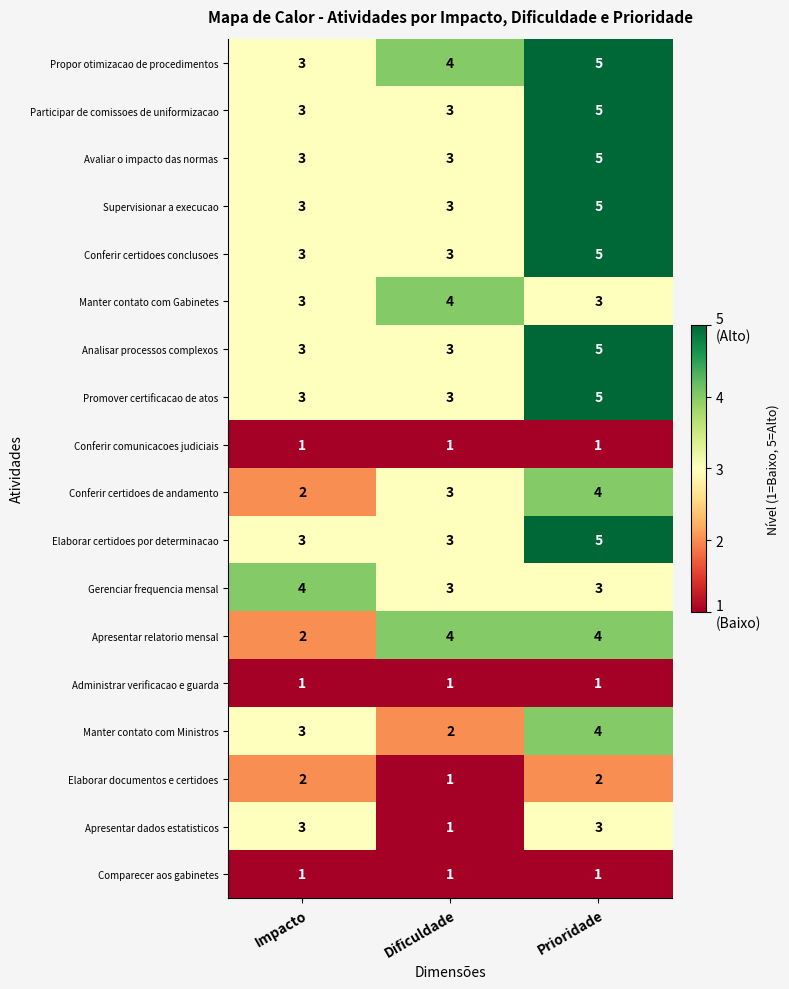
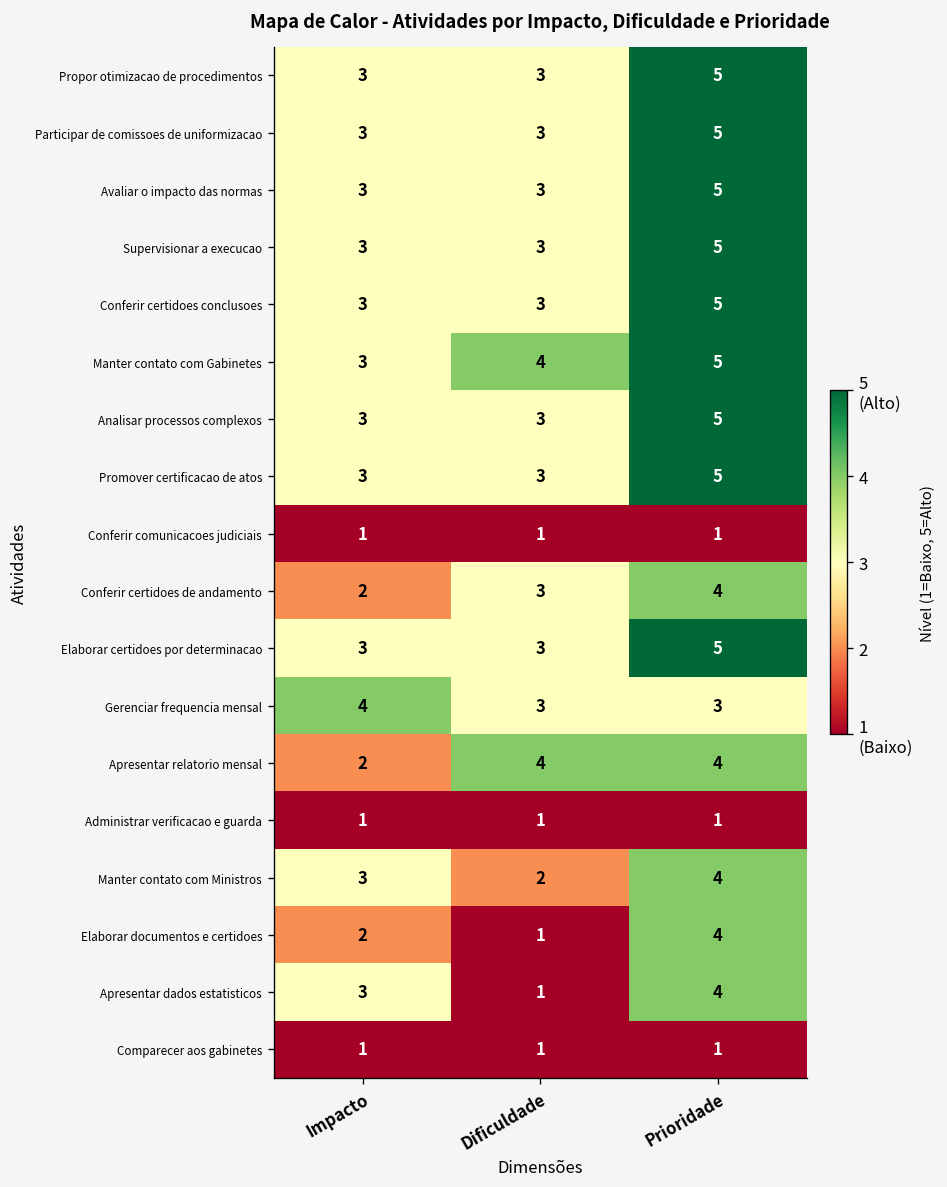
  {
    "Propor otimizacao de procedimentos": {
      "Impacto": 3,
-     "Dificuldade": 4,
+     "Dificuldade": 3,
      "Prioridade": 5
    },
    "Participar de comissoes de uniformizacao": {
      "Impacto": 3,
      "Dificuldade": 3,
      "Prioridade": 5
    },
    "Avaliar o impacto das normas": {
      "Impacto": 3,
      "Dificuldade": 3,
      "Prioridade": 5
    },
    "Supervisionar a execucao": {
      "Impacto": 3,
      "Dificuldade": 3,
      "Prioridade": 5
    },
    "Conferir certidoes conclusoes": {
      "Impacto": 3,
      "Dificuldade": 3,
      "Prioridade": 5
    },
    "Manter contato com Gabinetes": {
      "Impacto": 3,
      "Dificuldade": 4,
-     "Prioridade": 3
+     "Prioridade": 5
    },
    "Analisar processos complexos": {
      "Impacto": 3,
      "Dificuldade": 3,
      "Prioridade": 5
    },
    "Promover certificacao de atos": {
      "Impacto": 3,
      "Dificuldade": 3,
      "Prioridade": 5
    },
    "Conferir comunicacoes judiciais": {
      "Impacto": 1,
      "Dificuldade": 1,
      "Prioridade": 1
    },
    "Conferir certidoes de andamento": {
      "Impacto": 2,
      "Dificuldade": 3,
      "Prioridade": 4
    },
    "Elaborar certidoes por determinacao": {
      "Impacto": 3,
      "Dificuldade": 3,
      "Prioridade": 5
    },
    "Gerenciar frequencia mensal": {
      "Impacto": 4,
      "Dificuldade": 3,
      "Prioridade": 3
    },
    "Apresentar relatorio mensal": {
      "Impacto": 2,
      "Dificuldade": 4,
      "Prioridade": 4
    },
    "Administrar verificacao e guarda": {
      "Impacto": 1,
      "Dificuldade": 1,
      "Prioridade": 1
    },
    "Manter contato com Ministros": {
      "Impacto": 3,
      "Dificuldade": 2,
      "Prioridade": 4
    },
    "Elaborar documentos e certidoes": {
      "Impacto": 2,
      "Dificuldade": 1,
-     "Prioridade": 2
+     "Prioridade": 4
    },
    "Apresentar dados estatisticos": {
      "Impacto": 3,
      "Dificuldade": 1,
-     "Prioridade": 3
+     "Prioridade": 4
    },
    "Comparecer aos gabinetes": {
      "Impacto": 1,
      "Dificuldade": 1,
      "Prioridade": 1
    }
  }
